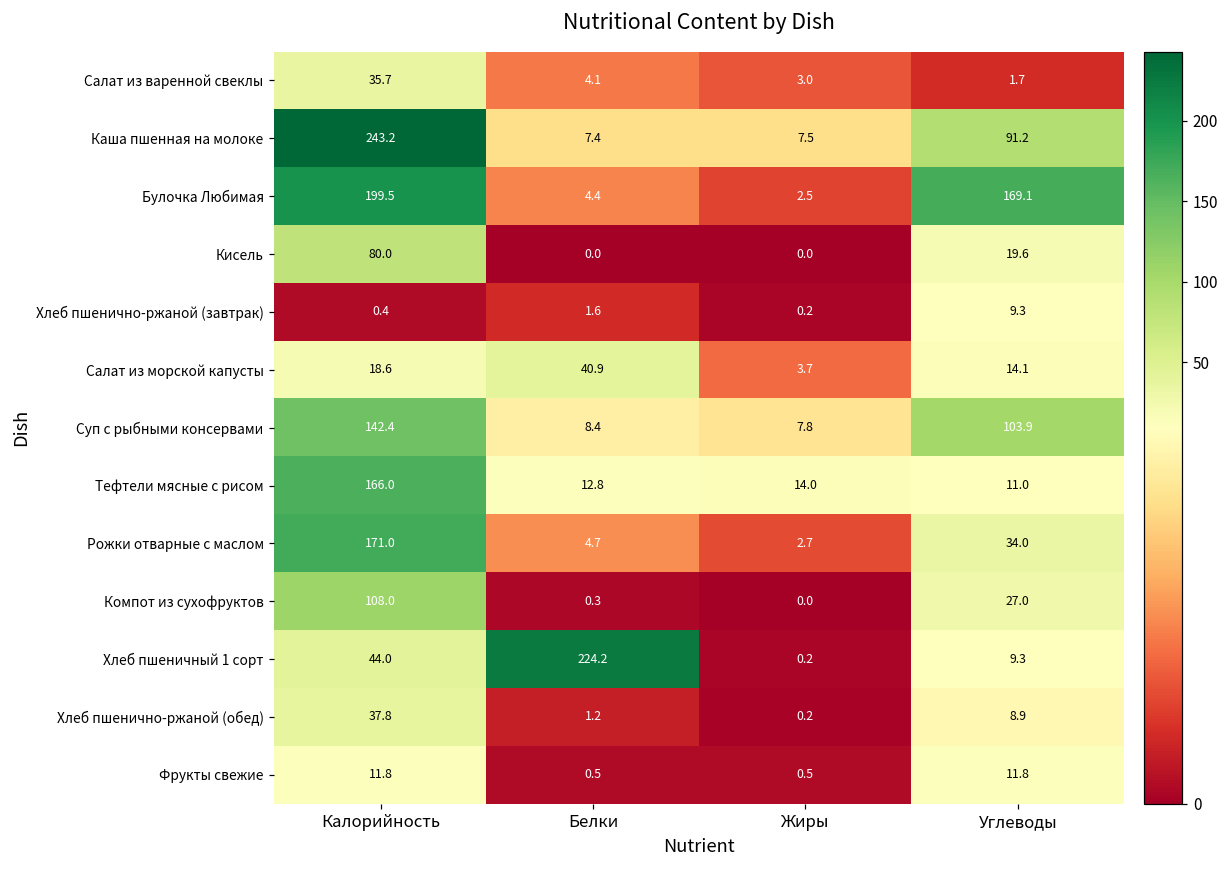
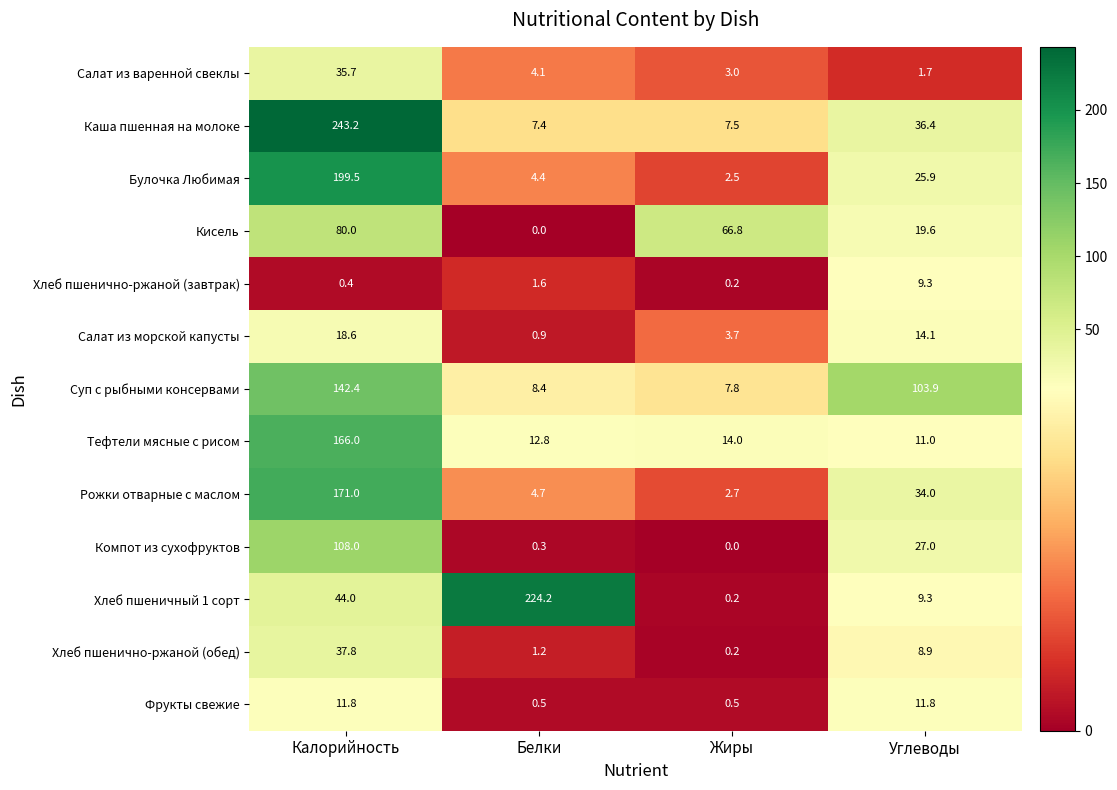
  {
    "Салат из варенной свеклы": {
      "Калорийность": 35.7,
      "Белки": 4.1,
      "Жиры": 3.0,
      "Углеводы": 1.7
    },
    "Каша пшенная на молоке": {
      "Калорийность": 243.2,
      "Белки": 7.4,
      "Жиры": 7.5,
-     "Углеводы": 91.2
+     "Углеводы": 36.4
    },
    "Булочка Любимая": {
      "Калорийность": 199.5,
      "Белки": 4.4,
      "Жиры": 2.5,
-     "Углеводы": 169.1
+     "Углеводы": 25.9
    },
    "Кисель": {
      "Калорийность": 80.0,
      "Белки": 0.0,
-     "Жиры": 0.0,
+     "Жиры": 66.8,
      "Углеводы": 19.6
    },
    "Хлеб пшенично-ржаной (завтрак)": {
      "Калорийность": 0.4,
      "Белки": 1.6,
      "Жиры": 0.2,
      "Углеводы": 9.3
    },
    "Салат из морской капусты": {
      "Калорийность": 18.6,
-     "Белки": 40.9,
+     "Белки": 0.9,
      "Жиры": 3.7,
      "Углеводы": 14.1
    },
    "Суп с рыбными консервами": {
      "Калорийность": 142.4,
      "Белки": 8.4,
      "Жиры": 7.8,
      "Углеводы": 103.9
    },
    "Тефтели мясные с рисом": {
      "Калорийность": 166.0,
      "Белки": 12.8,
      "Жиры": 14.0,
      "Углеводы": 11.0
    },
    "Рожки отварные с маслом": {
      "Калорийность": 171.0,
      "Белки": 4.7,
      "Жиры": 2.7,
      "Углеводы": 34.0
    },
    "Компот из сухофруктов": {
      "Калорийность": 108.0,
      "Белки": 0.3,
      "Жиры": 0.0,
      "Углеводы": 27.0
    },
    "Хлеб пшеничный 1 сорт": {
      "Калорийность": 44.0,
      "Белки": 224.2,
      "Жиры": 0.2,
      "Углеводы": 9.3
    },
    "Хлеб пшенично-ржаной (обед)": {
      "Калорийность": 37.8,
      "Белки": 1.2,
      "Жиры": 0.2,
      "Углеводы": 8.9
    },
    "Фрукты свежие": {
      "Калорийность": 11.8,
      "Белки": 0.5,
      "Жиры": 0.5,
      "Углеводы": 11.8
    }
  }
